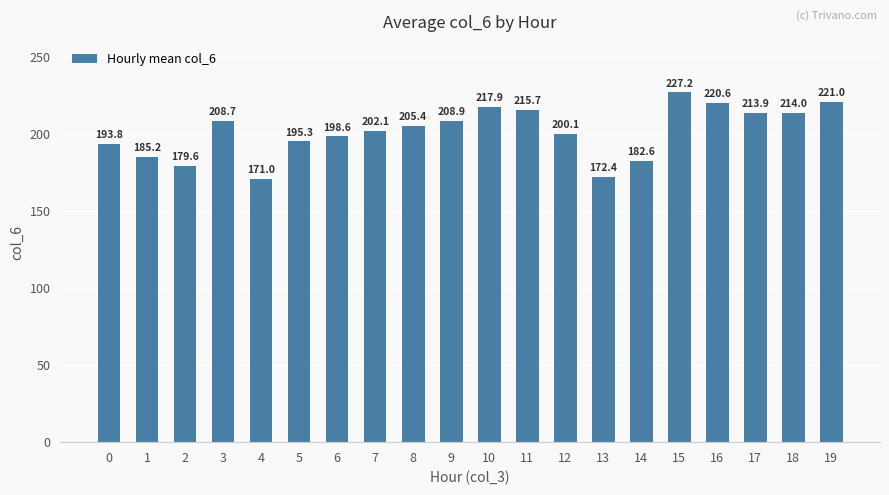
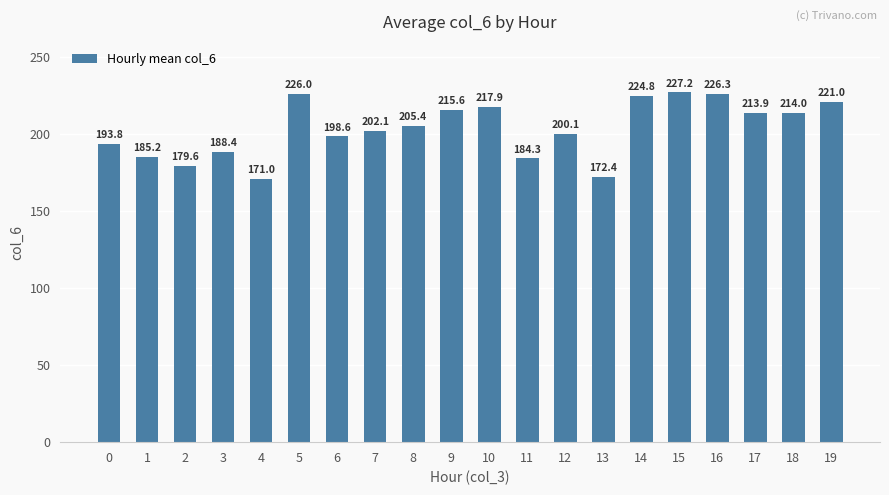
  {
    "0": 193.8,
    "1": 185.2,
    "2": 179.6,
-   "3": 208.7,
+   "3": 188.4,
    "4": 171.0,
-   "5": 195.3,
+   "5": 226.0,
    "6": 198.6,
    "7": 202.1,
    "8": 205.4,
-   "9": 208.9,
+   "9": 215.6,
    "10": 217.9,
-   "11": 215.7,
+   "11": 184.3,
    "12": 200.1,
    "13": 172.4,
-   "14": 182.6,
+   "14": 224.8,
    "15": 227.2,
-   "16": 220.6,
+   "16": 226.3,
    "17": 213.9,
    "18": 214.0,
    "19": 221.0
  }
